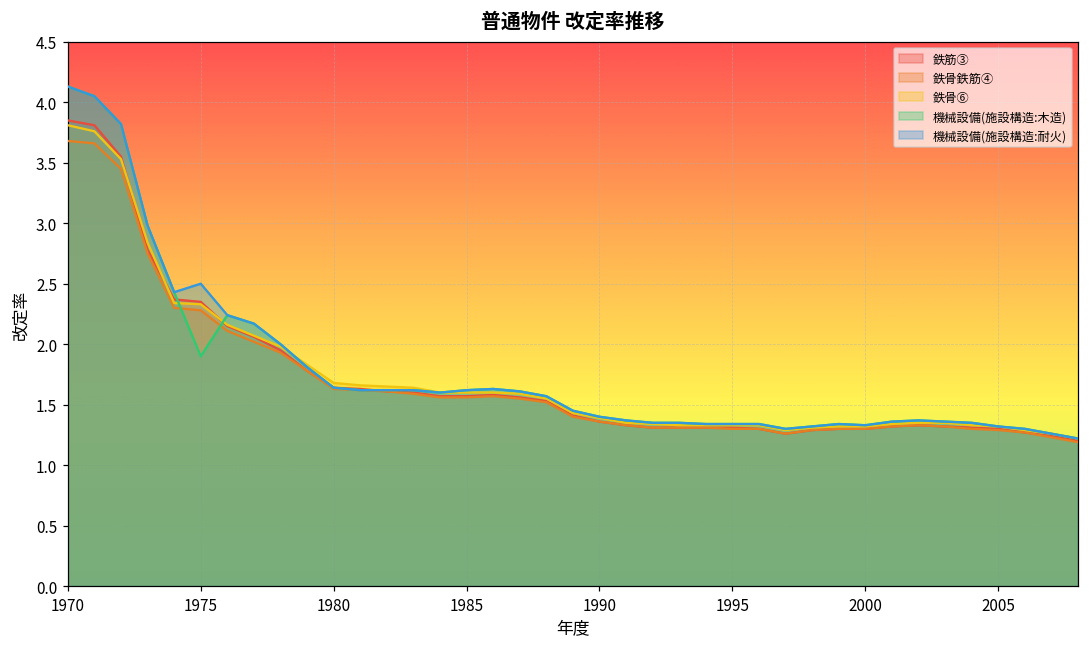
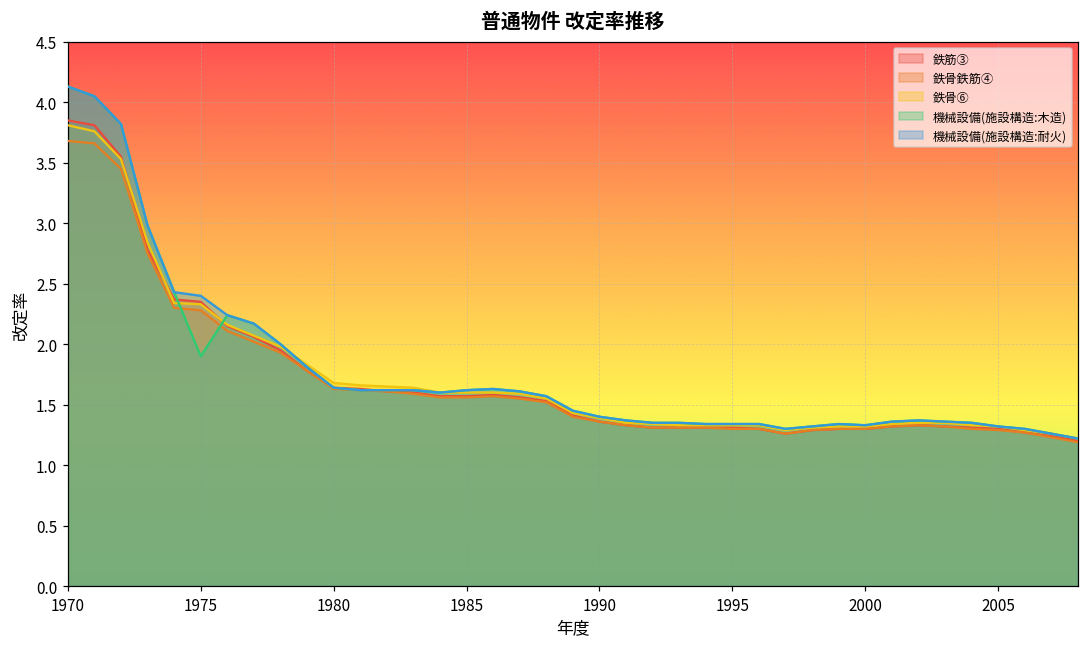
  {
    "機械設備(施設構造:木造)": {
      "1975": 1.9
    },
    "機械設備(施設構造:耐火)": {
-     "1975": 2.5
+     "1975": 2.4
    }
  }
